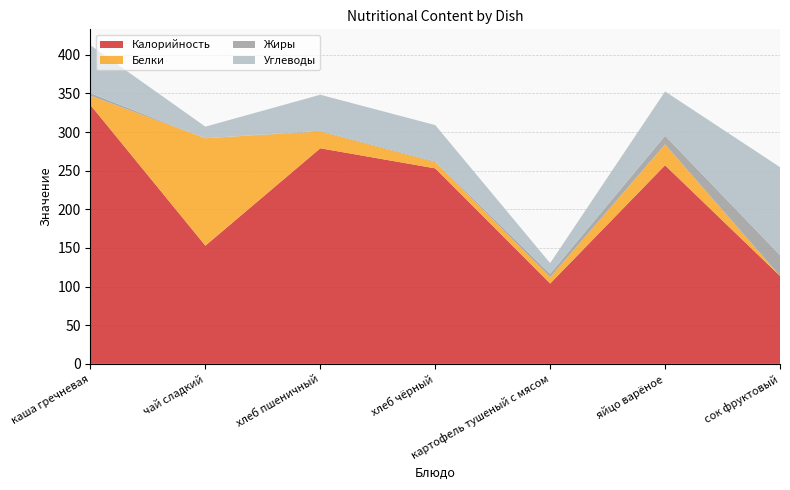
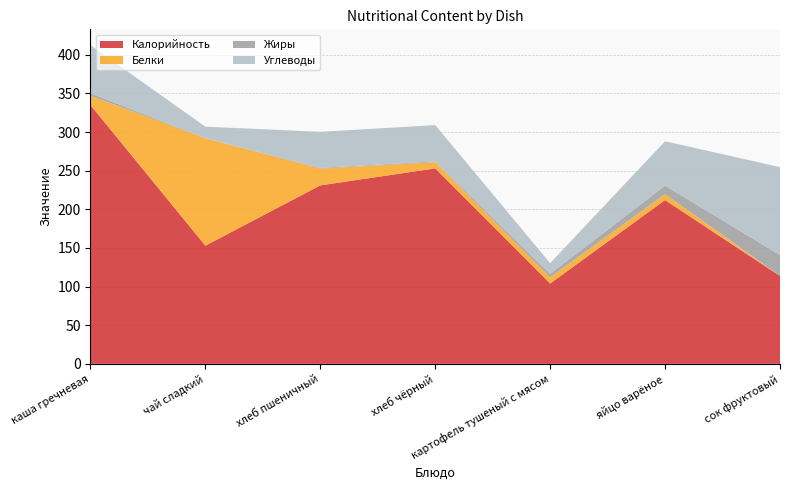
  {
    "Калорийность": {
      "каша гречневая": 340,
      "чай сладкий": 150,
-     "хлеб пшеничный": 280,
+     "хлеб пшеничный": 230,
      "хлеб чёрный": 250,
      "картофель тушеный с мясом": 100,
-     "яйцо варёное": 260
+     "яйцо варёное": 210
    },
    "Белки": {
      "картофель тушеный с мясом": 10,
-     "яйцо варёное": 30
+     "яйцо варёное": 10
    }
  }
